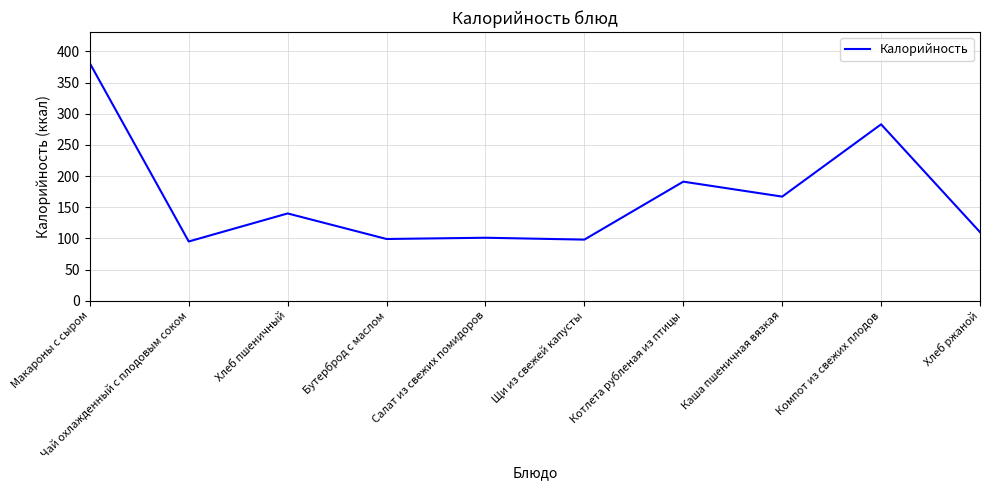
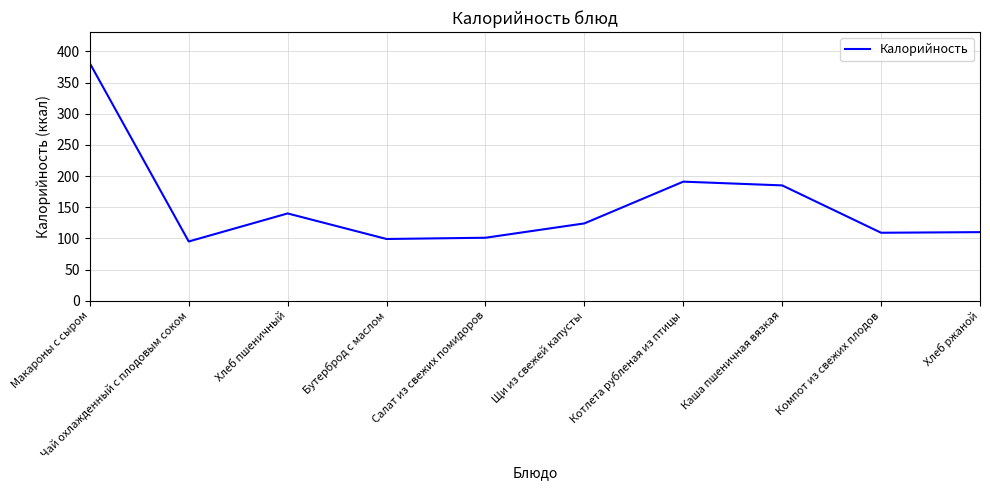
  {
    "Макароны с сыром": 380,
    "Чай охлажденный с плодовым соком": 100,
    "Хлеб пшеничный": 140,
    "Бутерброд с маслом": 100,
    "Салат из свежих помидоров": 100,
-   "Щи из свежей капусты": 100,
+   "Щи из свежей капусты": 120,
    "Котлета рубленая из птицы": 190,
-   "Каша пшеничная вязкая": 170,
-   "Компот из свежих плодов": 280,
+   "Каша пшеничная вязкая": 190,
+   "Компот из свежих плодов": 110,
    "Хлеб ржаной": 110
  }
